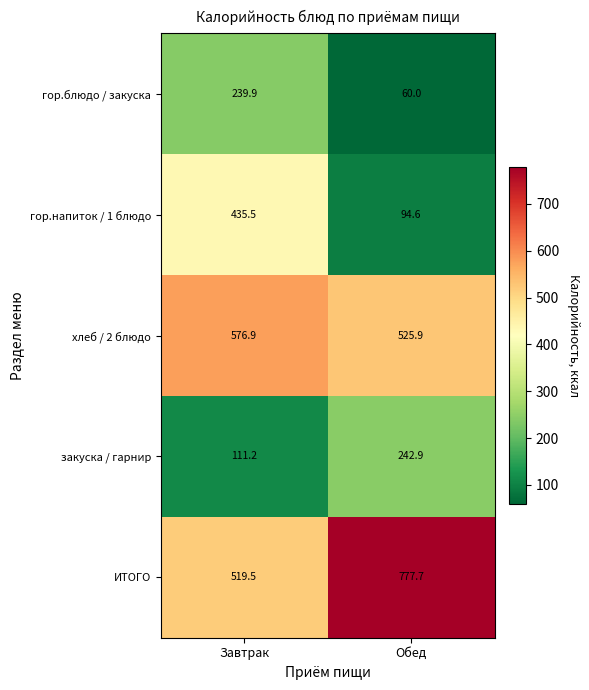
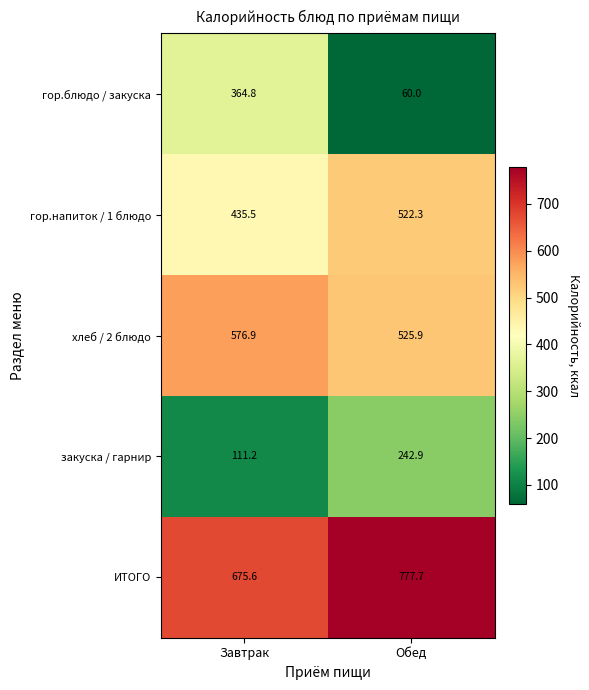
  {
    "гор.блюдо / закуска": {
-     "Завтрак": 239.9,
+     "Завтрак": 364.8,
      "Обед": 60.0
    },
    "гор.напиток / 1 блюдо": {
      "Завтрак": 435.5,
-     "Обед": 94.6
+     "Обед": 522.3
    },
    "хлеб / 2 блюдо": {
      "Завтрак": 576.9,
      "Обед": 525.9
    },
    "закуска / гарнир": {
      "Завтрак": 111.2,
      "Обед": 242.9
    },
    "ИТОГО": {
-     "Завтрак": 519.5,
+     "Завтрак": 675.6,
      "Обед": 777.7
    }
  }
